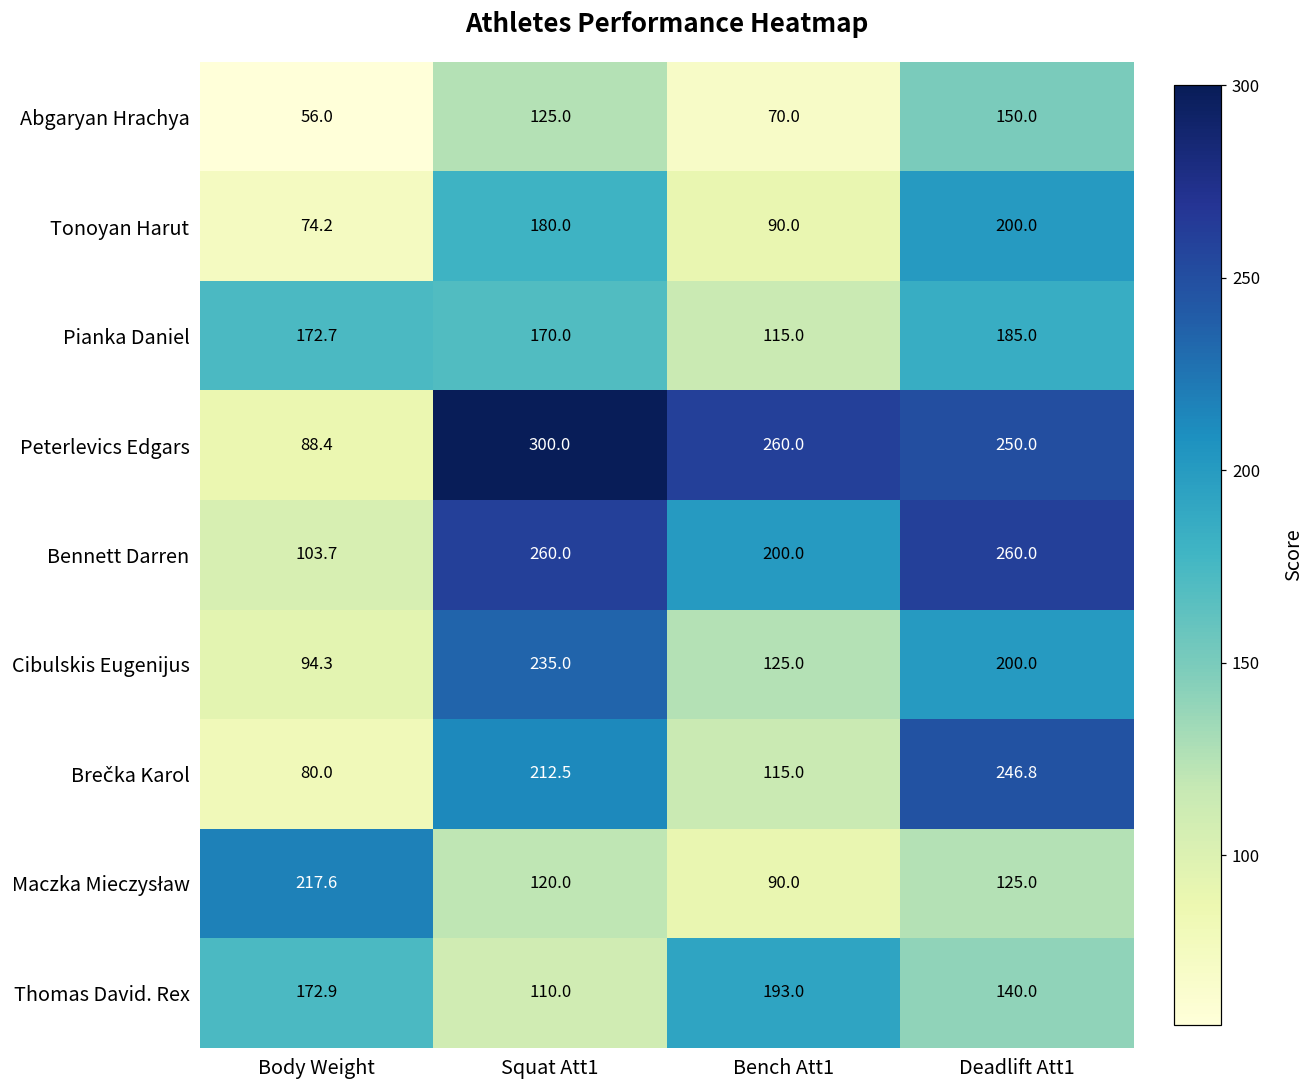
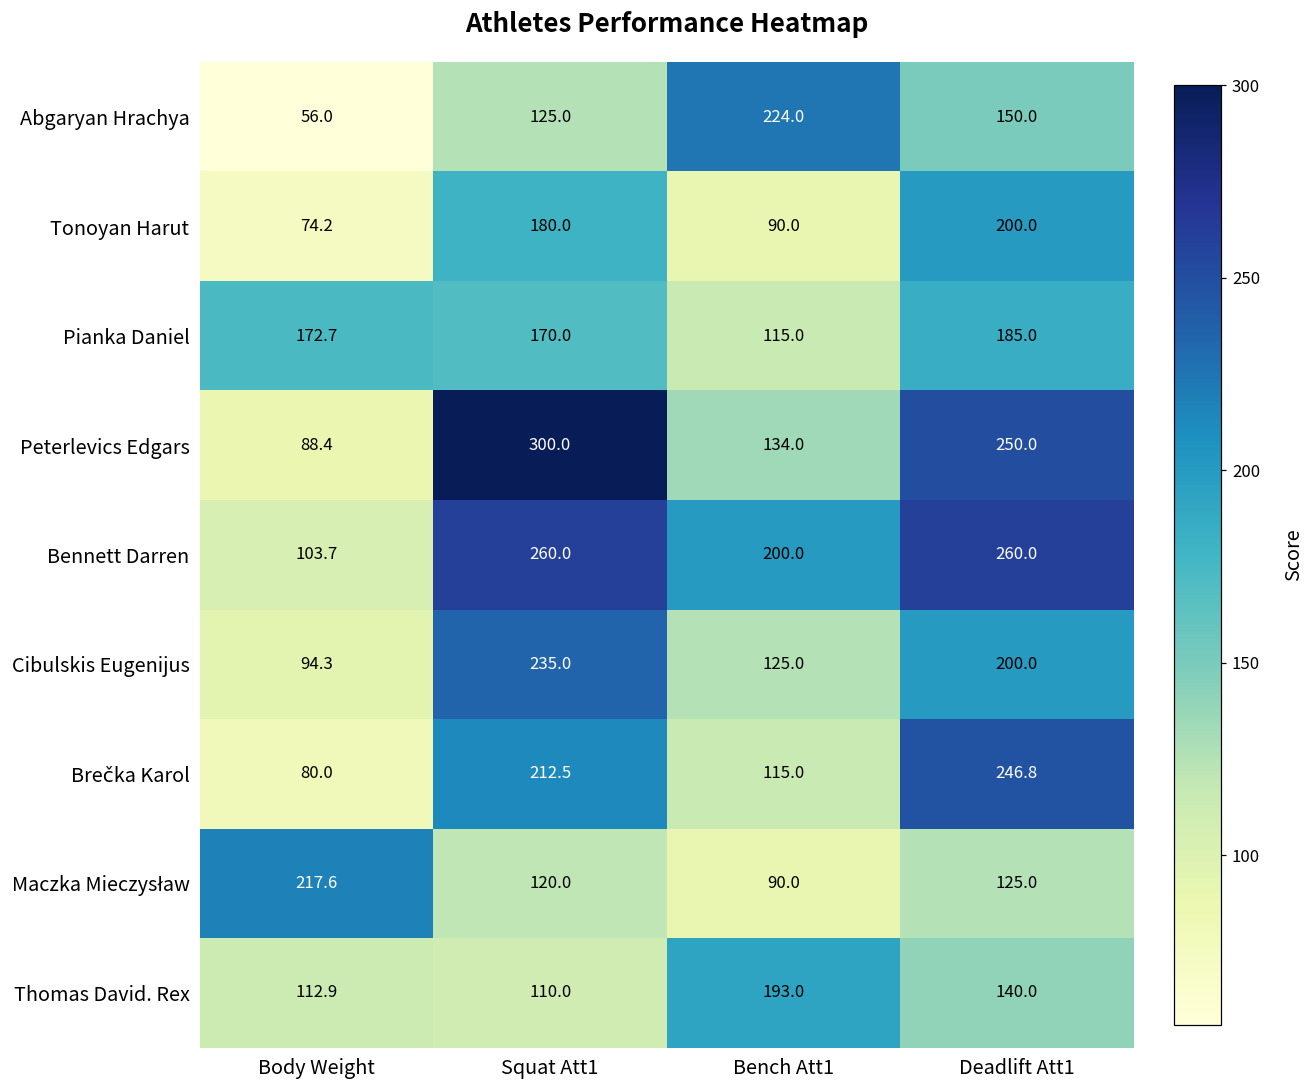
  {
    "Abgaryan Hrachya": {
      "Body Weight": 56.0,
      "Squat Att1": 125.0,
-     "Bench Att1": 70.0,
+     "Bench Att1": 224.0,
      "Deadlift Att1": 150.0
    },
    "Tonoyan Harut": {
      "Body Weight": 74.2,
      "Squat Att1": 180.0,
      "Bench Att1": 90.0,
      "Deadlift Att1": 200.0
    },
    "Pianka Daniel": {
      "Body Weight": 172.7,
      "Squat Att1": 170.0,
      "Bench Att1": 115.0,
      "Deadlift Att1": 185.0
    },
    "Peterlevics Edgars": {
      "Body Weight": 88.4,
      "Squat Att1": 300.0,
-     "Bench Att1": 260.0,
+     "Bench Att1": 134.0,
      "Deadlift Att1": 250.0
    },
    "Bennett Darren": {
      "Body Weight": 103.7,
      "Squat Att1": 260.0,
      "Bench Att1": 200.0,
      "Deadlift Att1": 260.0
    },
    "Cibulskis Eugenijus": {
      "Body Weight": 94.3,
      "Squat Att1": 235.0,
      "Bench Att1": 125.0,
      "Deadlift Att1": 200.0
    },
    "Brečka Karol": {
      "Body Weight": 80.0,
      "Squat Att1": 212.5,
      "Bench Att1": 115.0,
      "Deadlift Att1": 246.8
    },
    "Maczka Mieczysław": {
      "Body Weight": 217.6,
      "Squat Att1": 120.0,
      "Bench Att1": 90.0,
      "Deadlift Att1": 125.0
    },
    "Thomas David. Rex": {
-     "Body Weight": 172.9,
+     "Body Weight": 112.9,
      "Squat Att1": 110.0,
      "Bench Att1": 193.0,
      "Deadlift Att1": 140.0
    }
  }
